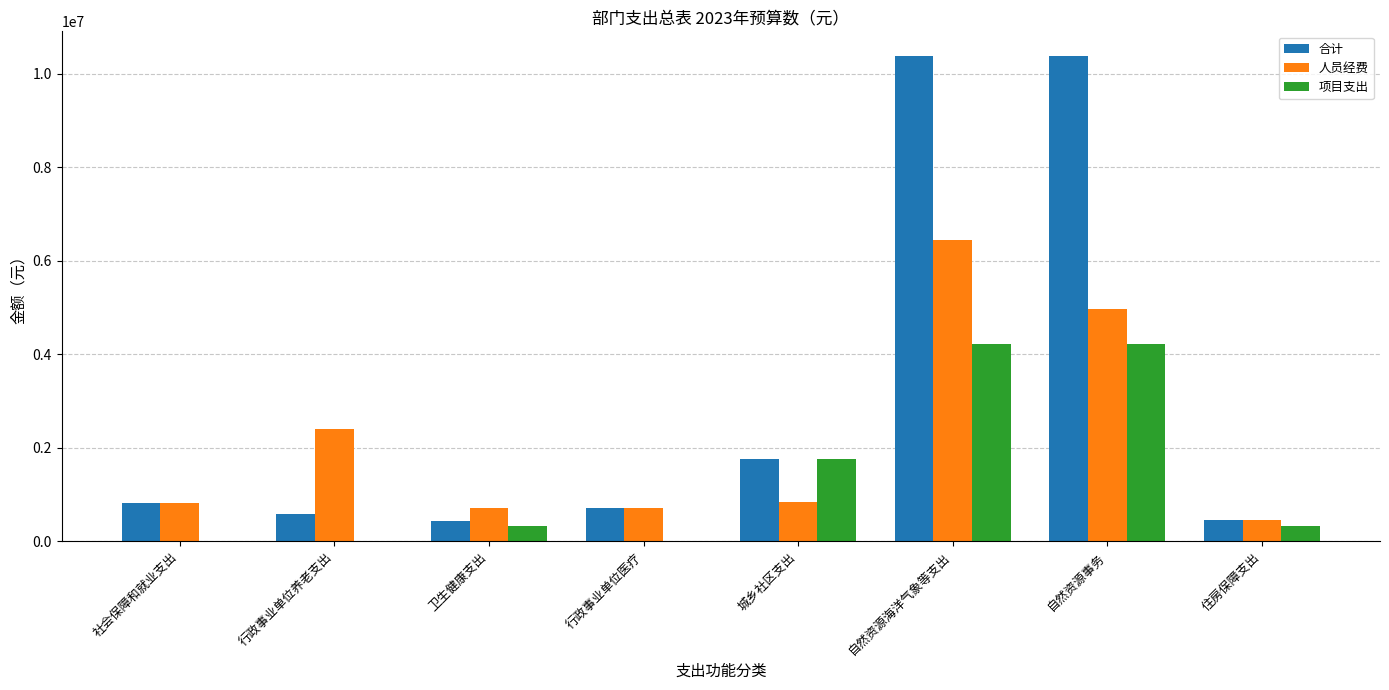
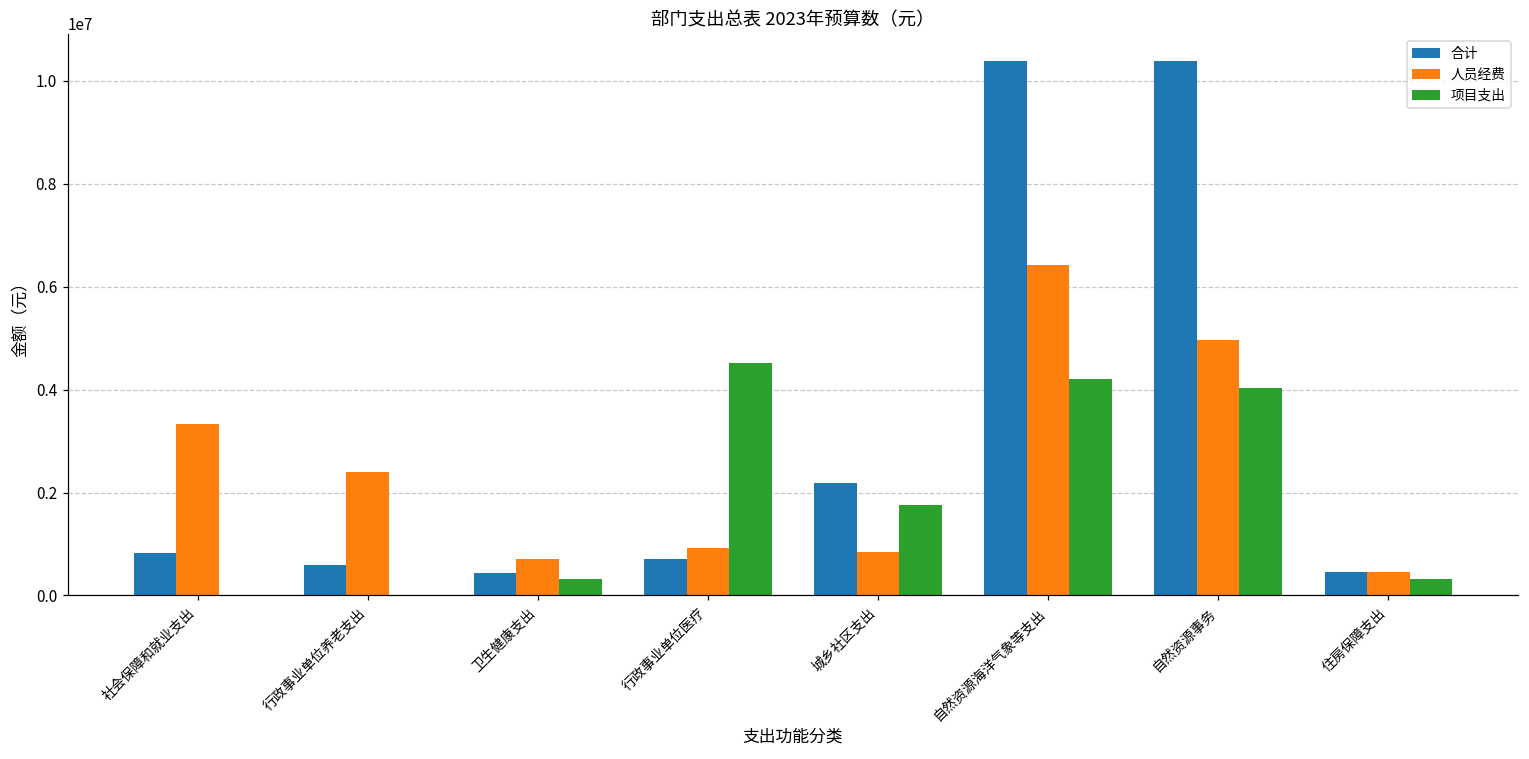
  {
    "合计": {
      "社会保障和就业支出": 800000,
      "行政事业单位养老支出": 600000,
      "卫生健康支出": 400000,
      "行政事业单位医疗": 700000,
-     "城乡社区支出": 1800000,
+     "城乡社区支出": 2200000,
      "自然资源海洋气象等支出": 10400000,
      "自然资源事务": 10400000,
      "住房保障支出": 500000
    },
    "人员经费": {
-     "社会保障和就业支出": 800000,
+     "社会保障和就业支出": 3300000,
      "行政事业单位养老支出": 2400000,
      "卫生健康支出": 700000,
-     "行政事业单位医疗": 700000,
+     "行政事业单位医疗": 900000,
      "城乡社区支出": 800000,
      "自然资源海洋气象等支出": 6400000,
      "自然资源事务": 5000000,
      "住房保障支出": 500000
    },
    "项目支出": {
      "社会保障和就业支出": 0,
      "行政事业单位养老支出": 0,
      "卫生健康支出": 300000,
-     "行政事业单位医疗": 0,
+     "行政事业单位医疗": 4500000,
      "城乡社区支出": 1800000,
      "自然资源海洋气象等支出": 4200000,
-     "自然资源事务": 4200000,
+     "自然资源事务": 4000000,
      "住房保障支出": 300000
    }
  }
